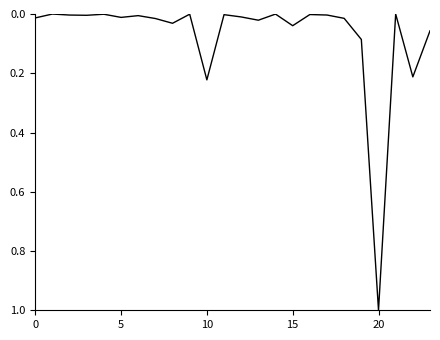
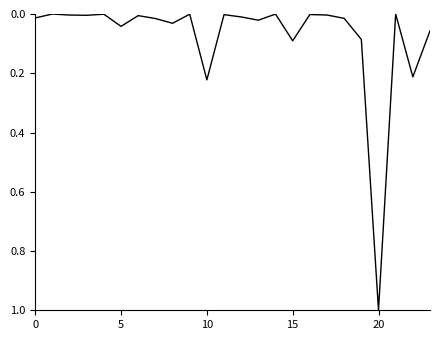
  {
    "0": 0.01,
-   "5": 0.01,
+   "5": 0.04,
    "10": 0.22,
-   "15": 0.04,
+   "15": 0.09,
    "20": 1.00
  }
